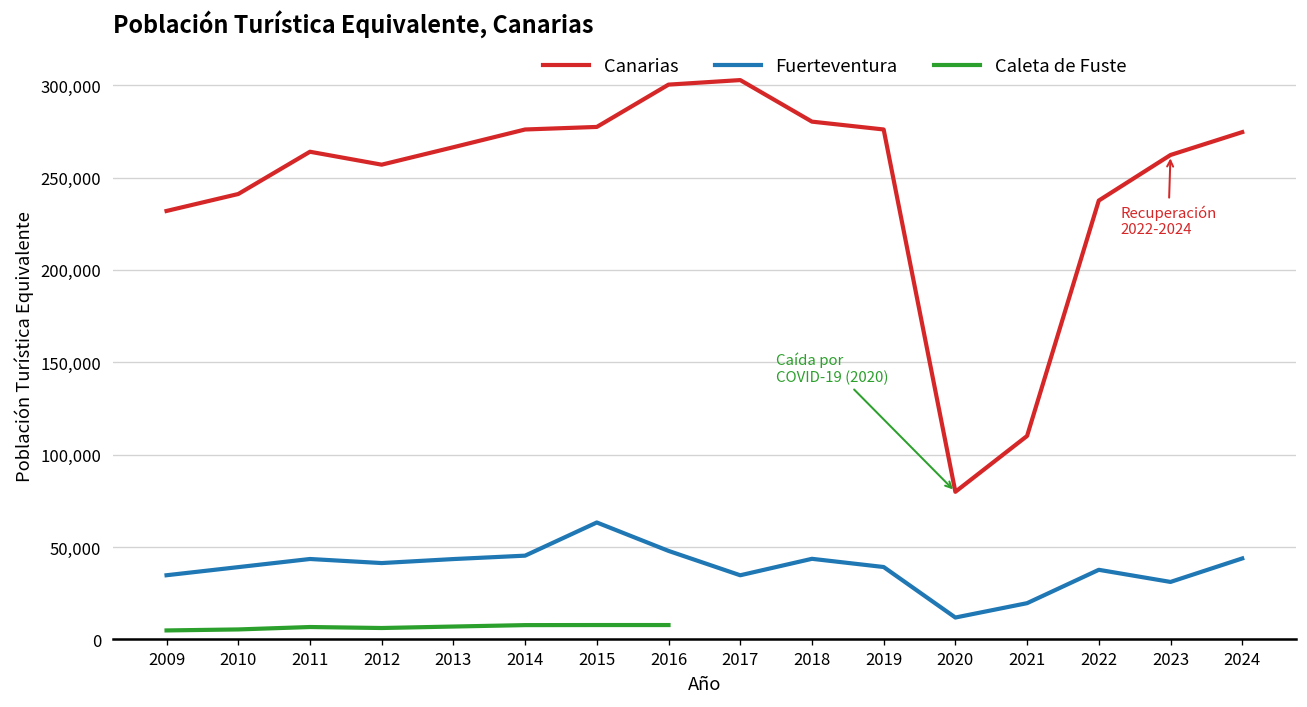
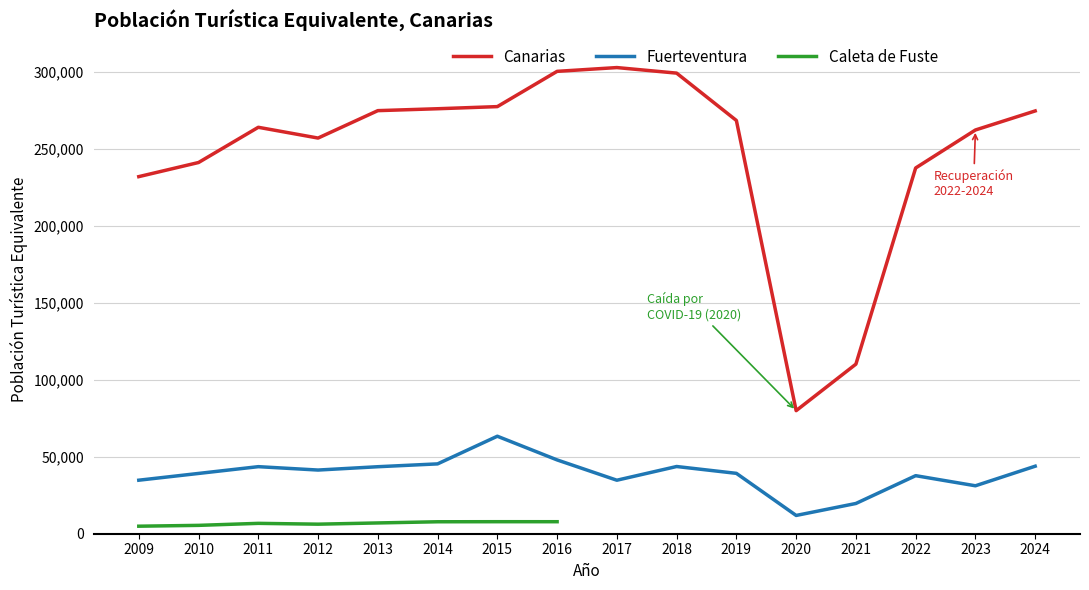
  {
    "Canarias": {
      "2009": "232,000",
      "2010": "241,000",
      "2011": "264,000",
      "2012": "257,000",
-     "2013": "266,000",
+     "2013": "275,000",
      "2014": "276,000",
      "2015": "277,000",
      "2016": "300,000",
      "2017": "303,000",
-     "2018": "280,000",
-     "2019": "276,000",
+     "2018": "299,000",
+     "2019": "268,000",
      "2021": "110,000",
      "2022": "238,000",
      "2024": "275,000"
    },
    "Fuerteventura": {
      "2009": "35,000",
      "2010": "39,000",
      "2011": "44,000",
      "2012": "41,000",
      "2013": "44,000",
      "2014": "45,000",
      "2015": "63,000",
      "2016": "48,000",
      "2017": "35,000",
      "2018": "44,000",
      "2019": "39,000",
      "2020": "12,000",
      "2021": "20,000",
      "2022": "38,000",
      "2023": "31,000",
      "2024": "44,000"
    },
    "Caleta de Fuste": {
      "2009": "5,000",
      "2010": "5,000",
      "2011": "7,000",
      "2012": "6,000",
      "2013": "7,000",
      "2014": "8,000",
      "2015": "8,000",
      "2016": "8,000"
    }
  }
